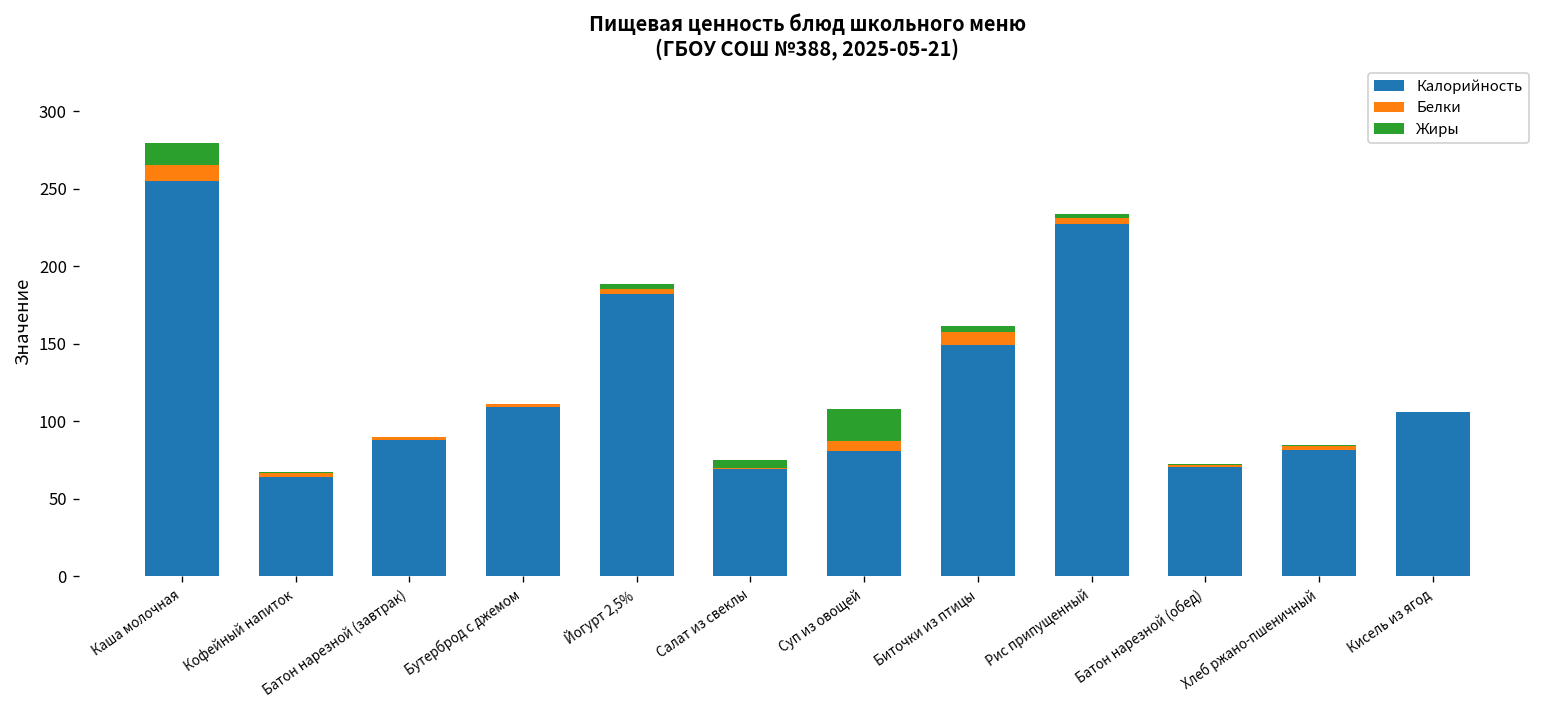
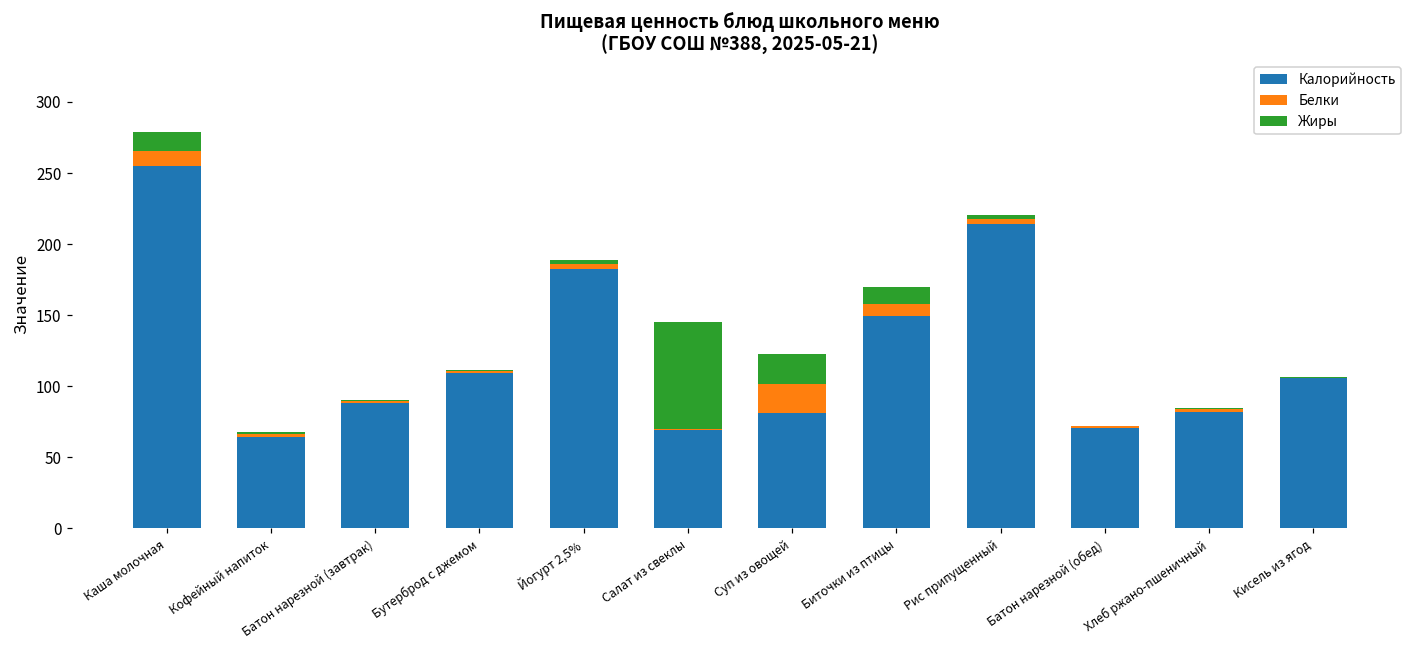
  {
    "Калорийность": {
      "Каша молочная": 255,
      "Кофейный напиток": 64,
      "Батон нарезной (завтрак)": 88,
      "Бутерброд с джемом": 109,
      "Йогурт 2,5%": 182,
      "Салат из свеклы": 69,
      "Суп из овощей": 81,
      "Биточки из птицы": 149,
-     "Рис припущенный": 227,
+     "Рис припущенный": 214,
      "Батон нарезной (обед)": 70,
      "Хлеб ржано-пшеничный": 82,
      "Кисель из ягод": 106
    },
    "Белки": {
      "Каша молочная": 10,
      "Кофейный напиток": 2,
      "Йогурт 2,5%": 4,
-     "Суп из овощей": 6,
+     "Суп из овощей": 21,
      "Биточки из птицы": 9,
      "Рис припущенный": 4,
      "Хлеб ржано-пшеничный": 3
    },
    "Жиры": {
      "Каша молочная": 14,
      "Йогурт 2,5%": 3,
-     "Салат из свеклы": 5,
+     "Салат из свеклы": 75,
      "Суп из овощей": 21,
-     "Биточки из птицы": 3,
+     "Биточки из птицы": 12,
      "Рис припущенный": 3
    }
  }
